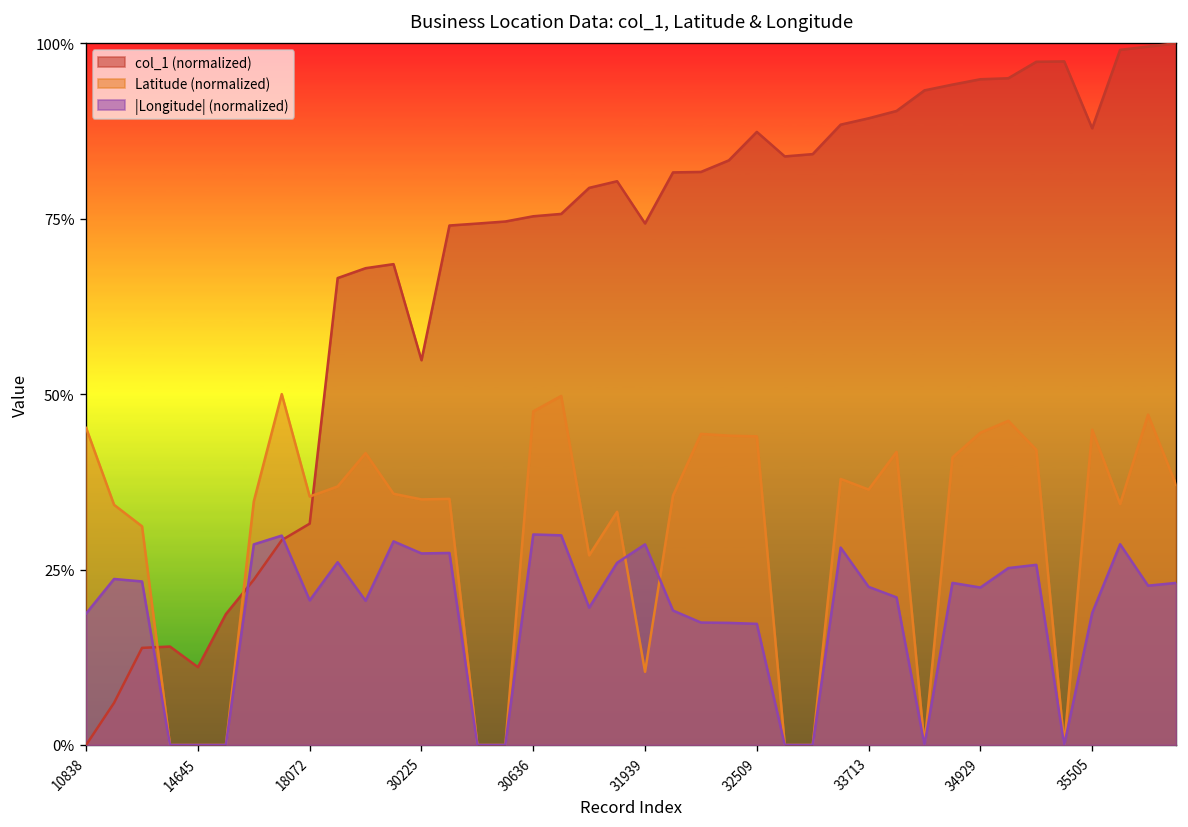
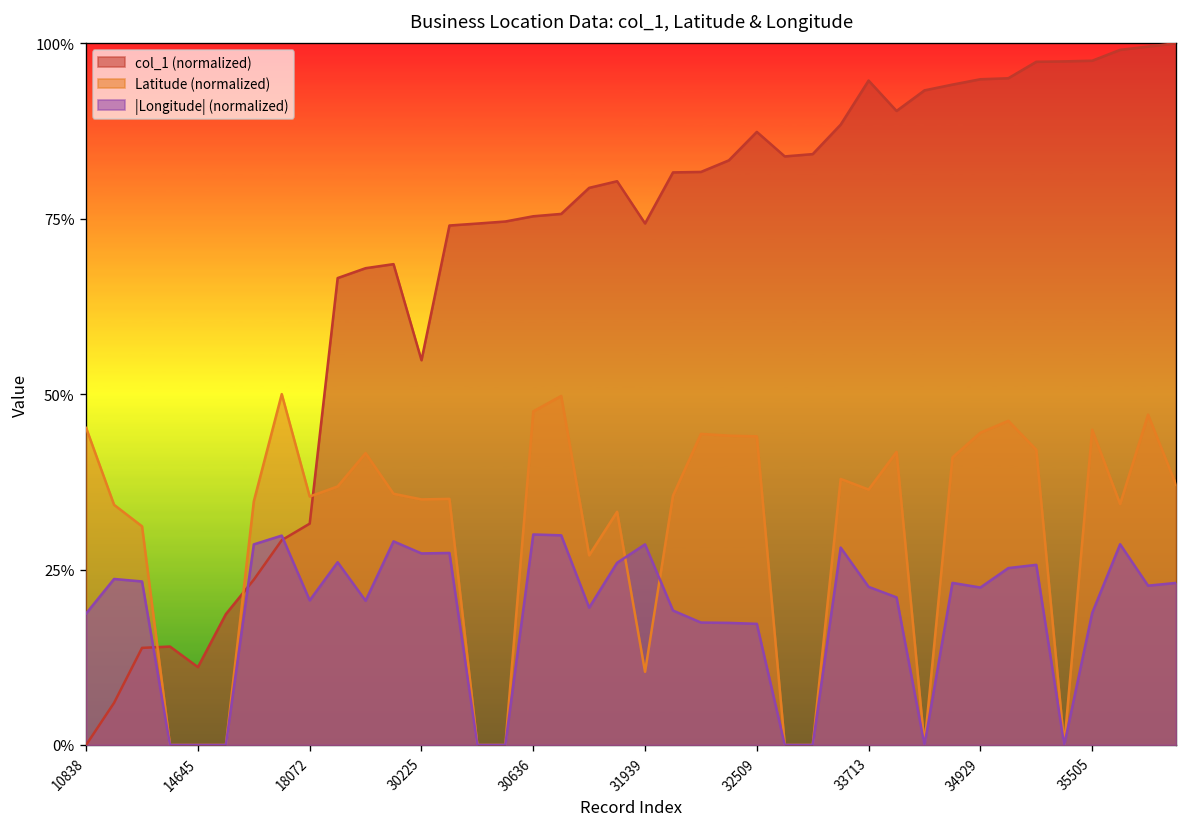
  {
    "col_1 (normalized)": {
      "10838": "0%",
      "14645": "11%",
      "18072": "32%",
      "30225": "55%",
      "30636": "75%",
      "31939": "74%",
      "32509": "87%",
-     "33713": "89%",
+     "33713": "95%",
      "34929": "95%",
-     "35505": "88%"
+     "35505": "98%"
    },
    "Latitude (normalized)": {
      "10838": "45%",
      "18072": "35%",
      "30225": "35%",
      "30636": "48%",
      "31939": "10%",
      "32509": "44%",
      "33713": "36%",
      "34929": "44%",
      "35505": "45%"
    },
    "|Longitude| (normalized)": {
      "10838": "19%",
      "18072": "21%",
      "30225": "27%",
      "30636": "30%",
      "31939": "29%",
      "32509": "17%",
      "33713": "23%",
      "34929": "22%",
      "35505": "19%"
    }
  }
